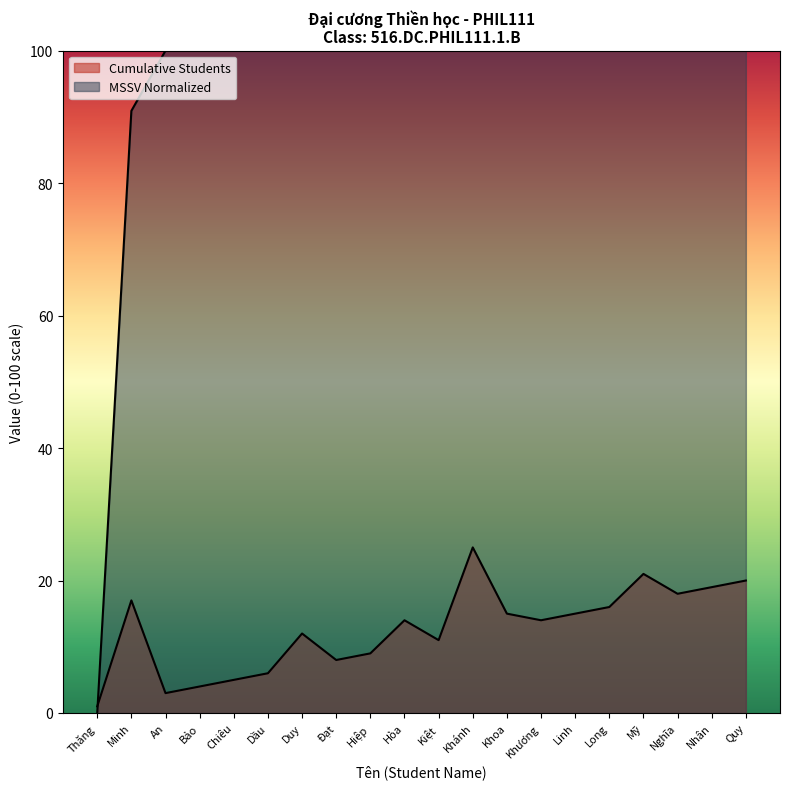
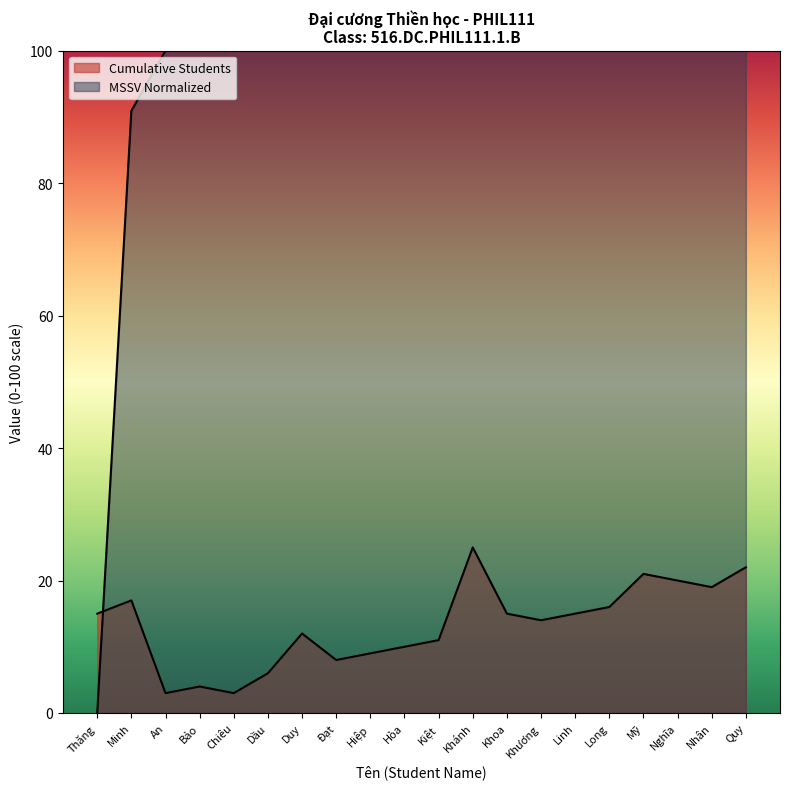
  {
    "Cumulative Students": {
-     "Thăng": 1,
+     "Thăng": 15,
      "Minh": 17,
      "An": 3,
      "Bảo": 4,
-     "Chiêu": 5,
+     "Chiêu": 3,
      "Dầu": 6,
      "Duy": 12,
      "Đạt": 8,
      "Hiệp": 9,
-     "Hòa": 14,
+     "Hòa": 10,
      "Kiệt": 11,
      "Khánh": 25,
      "Khoa": 15,
      "Khương": 14,
      "Linh": 15,
      "Long": 16,
      "Mỹ": 21,
-     "Nghĩa": 18,
+     "Nghĩa": 20,
      "Nhân": 19,
-     "Quy": 20
+     "Quy": 22
    },
    "MSSV Normalized": {
      "Thăng": 0,
      "Minh": 91,
      "An": 100,
      "Bảo": 100,
      "Chiêu": 100,
      "Dầu": 100,
      "Duy": 100,
      "Đạt": 100,
      "Hiệp": 100,
      "Hòa": 100,
      "Kiệt": 100,
      "Khánh": 100,
      "Khoa": 100,
      "Khương": 100,
      "Linh": 100,
      "Long": 100,
      "Mỹ": 100,
      "Nghĩa": 100,
      "Nhân": 100,
      "Quy": 100
    }
  }
